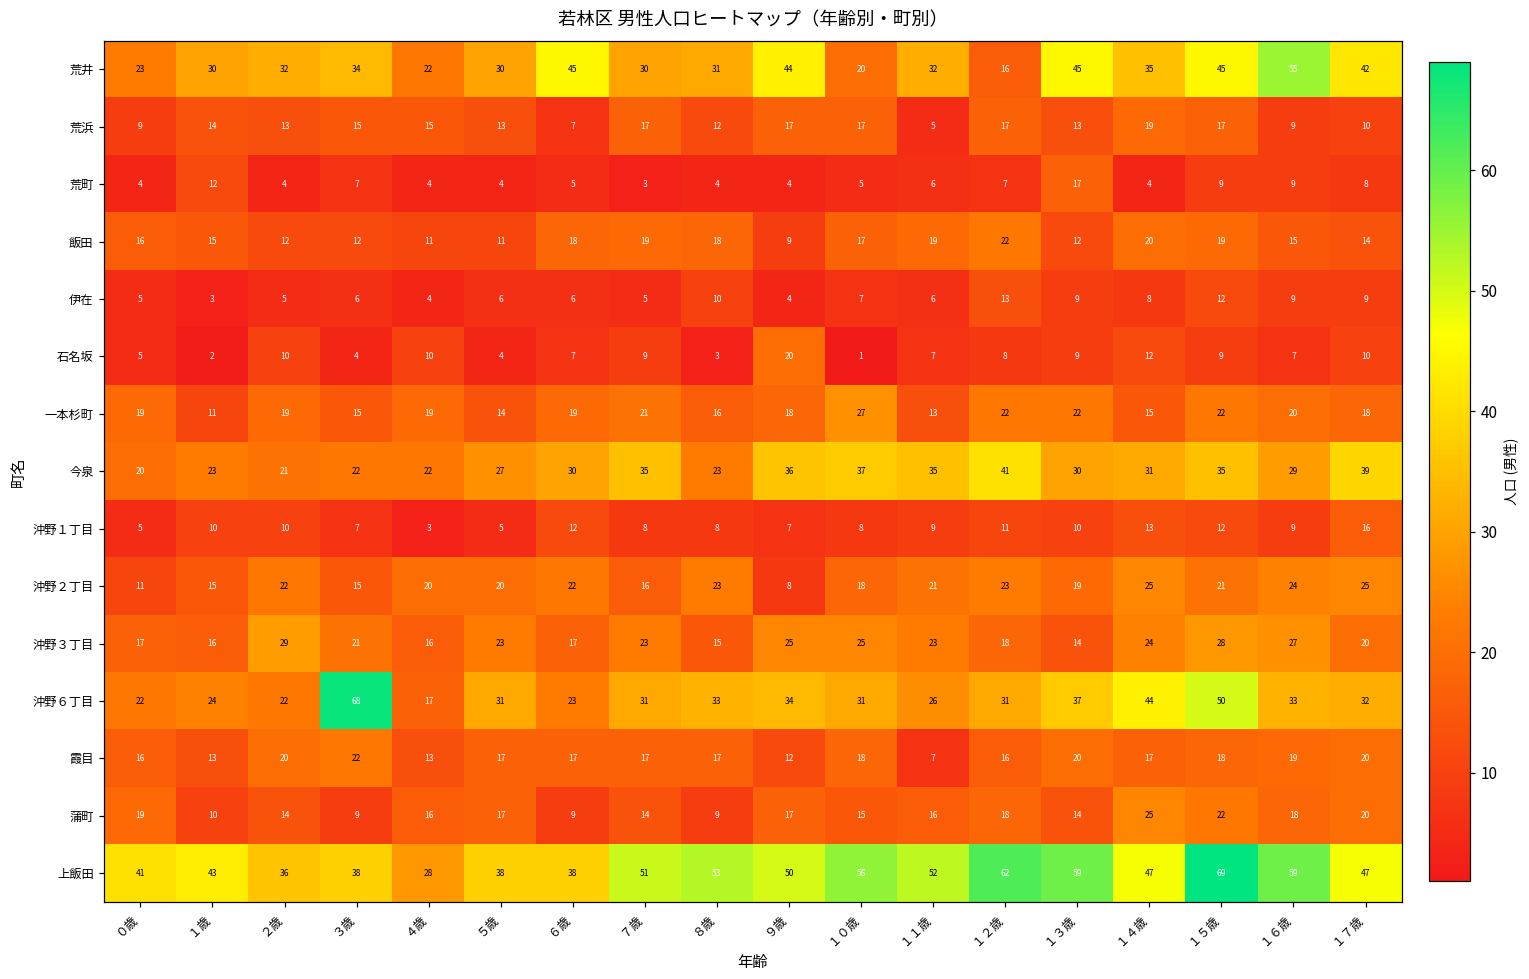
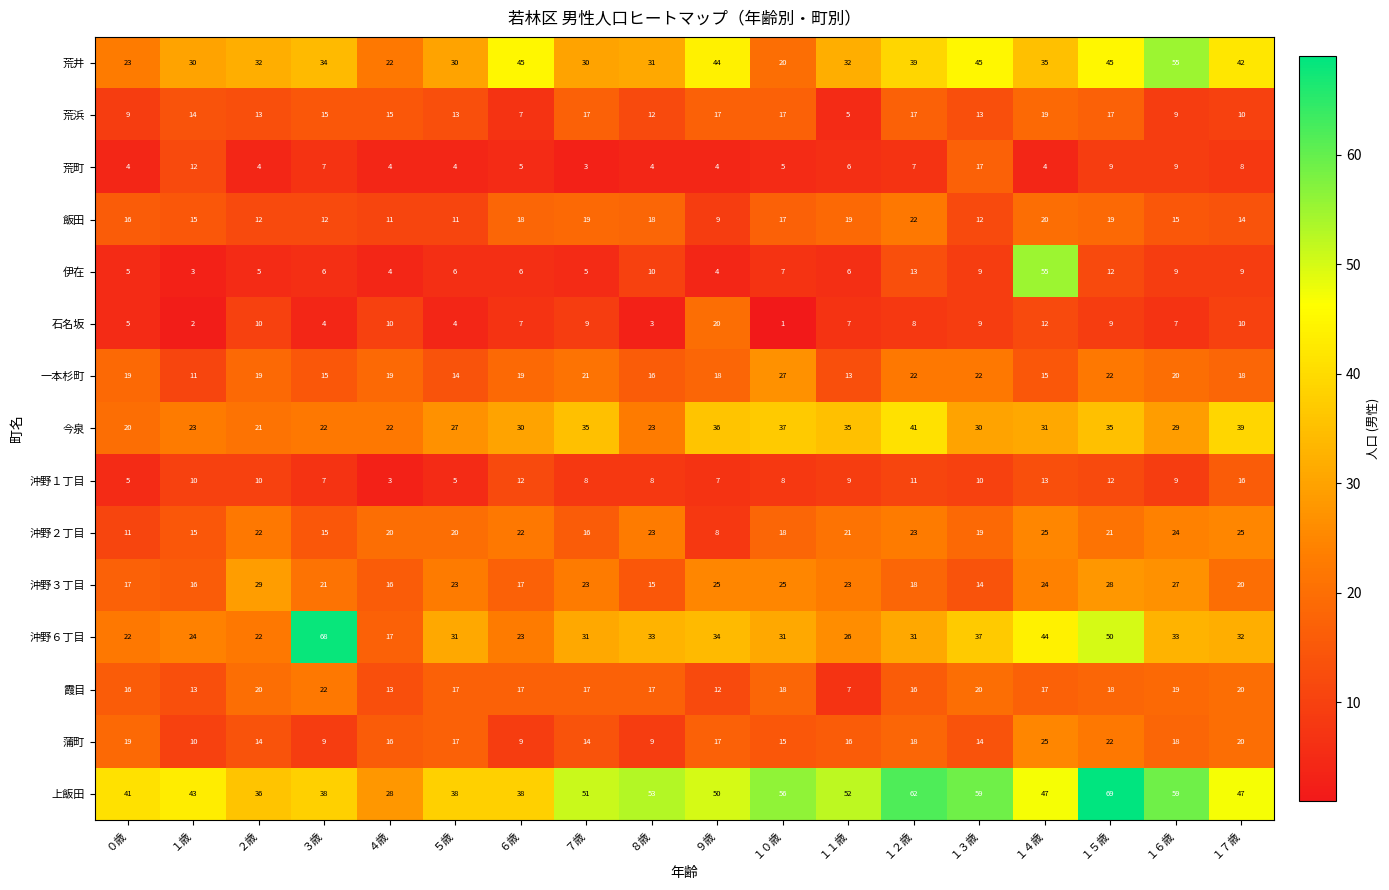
  {
    "荒井": {
      "０歳": 23,
      "１歳": 30,
      "２歳": 32,
      "３歳": 34,
      "４歳": 22,
      "５歳": 30,
      "６歳": 45,
      "７歳": 30,
      "８歳": 31,
      "９歳": 44,
      "１０歳": 20,
      "１１歳": 32,
-     "１２歳": 16,
+     "１２歳": 39,
      "１３歳": 45,
      "１４歳": 35,
      "１５歳": 45,
      "１６歳": 55,
      "１７歳": 42
    },
    "伊在": {
      "０歳": 5,
      "１歳": 3,
      "２歳": 5,
      "３歳": 6,
      "４歳": 4,
      "５歳": 6,
      "６歳": 6,
      "７歳": 5,
      "８歳": 10,
      "９歳": 4,
      "１０歳": 7,
      "１１歳": 6,
      "１２歳": 13,
      "１３歳": 9,
-     "１４歳": 8,
+     "１４歳": 55,
      "１５歳": 12,
      "１６歳": 9,
      "１７歳": 9
    }
  }
